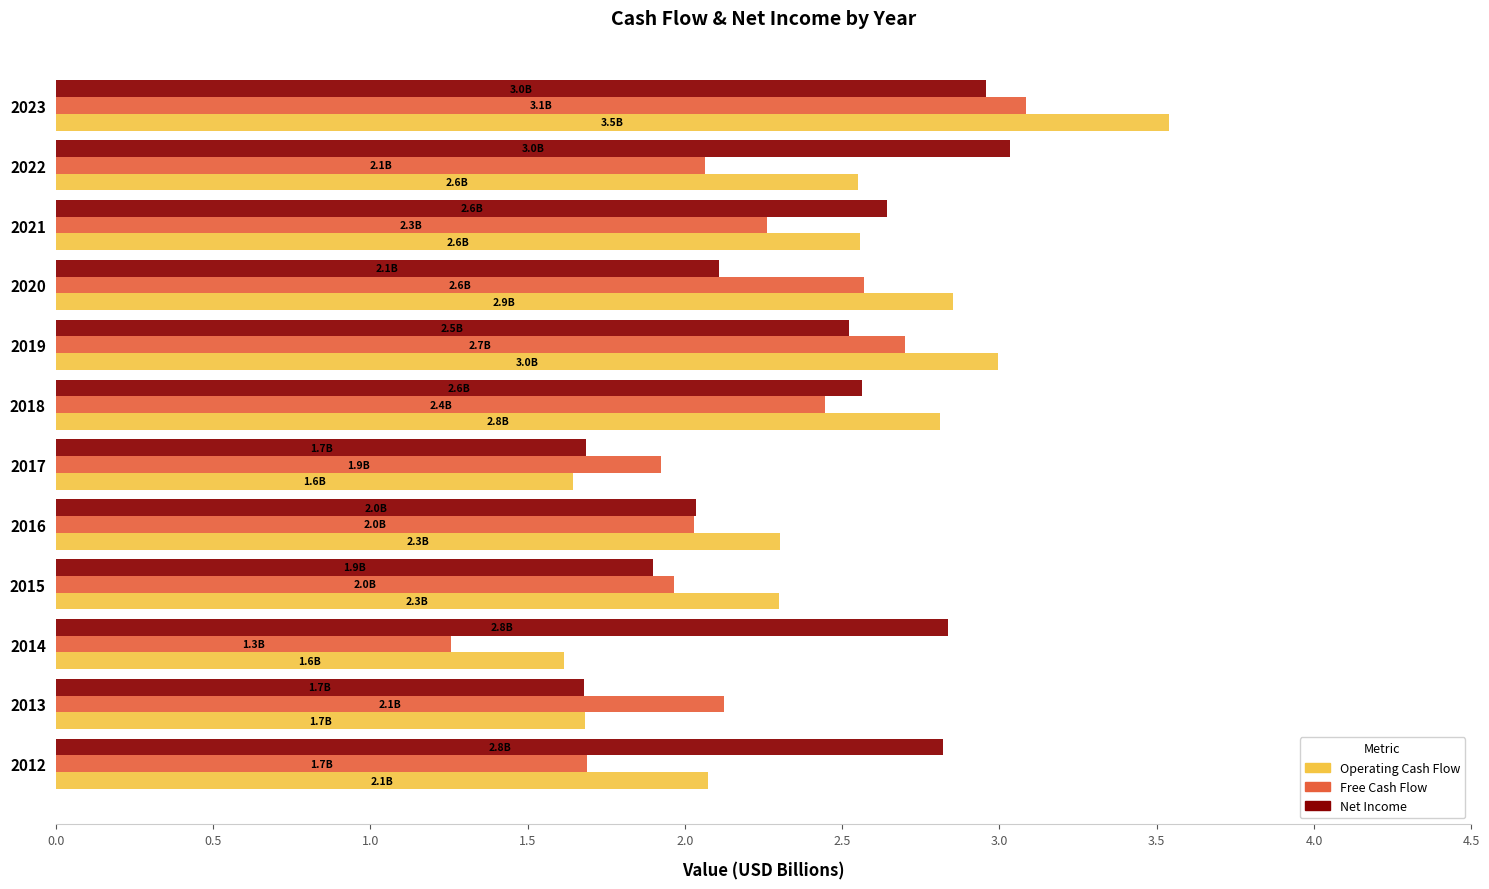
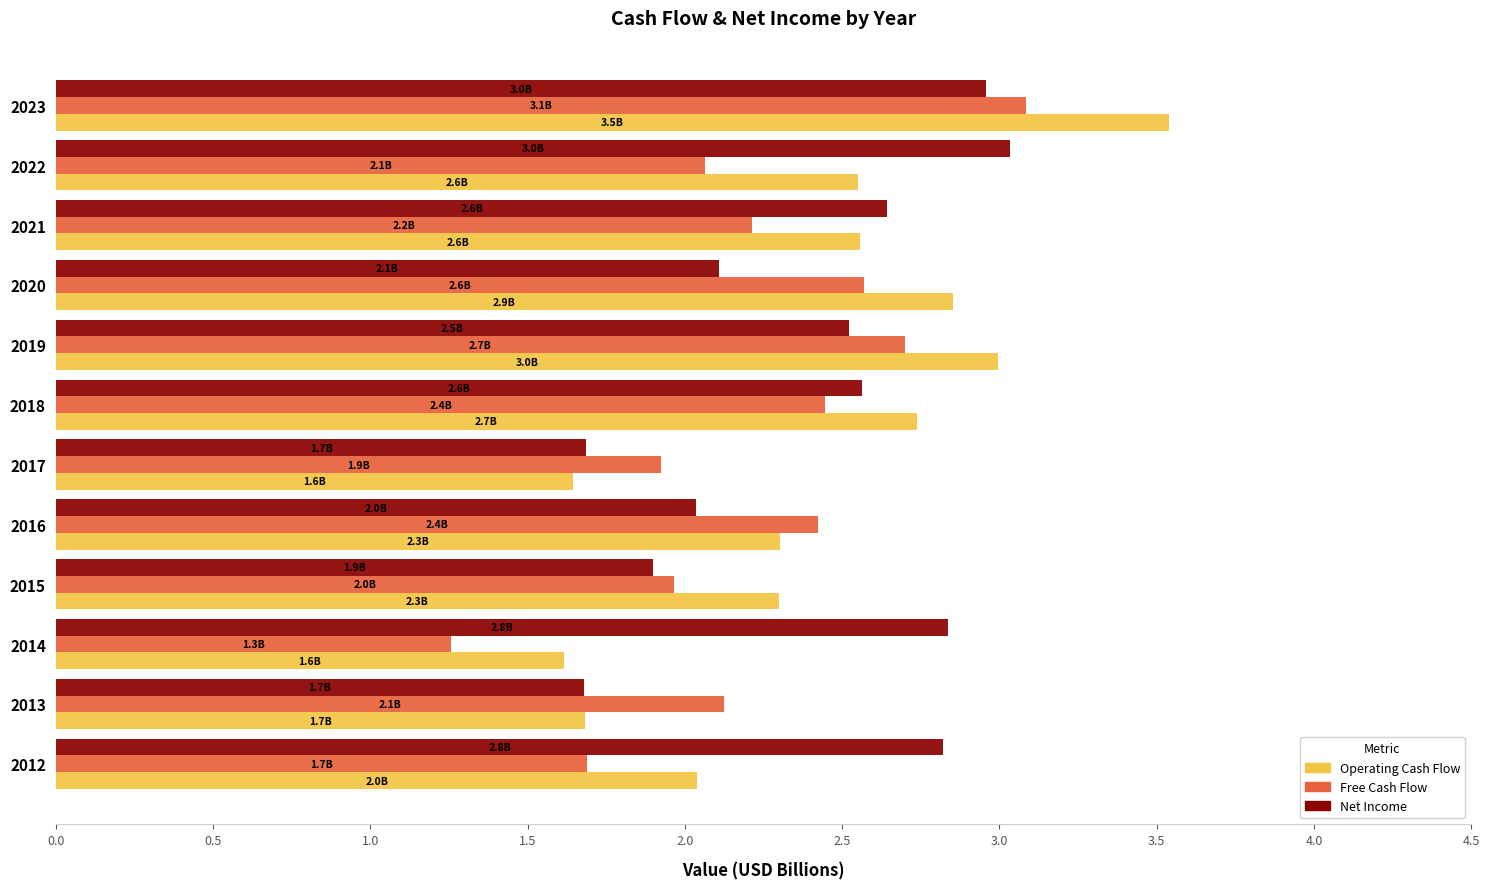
  {
    "Operating Cash Flow": {
      "2023": "3.5B",
      "2022": "2.6B",
      "2021": "2.6B",
      "2020": "2.9B",
      "2019": "3.0B",
-     "2018": "2.8B",
+     "2018": "2.7B",
      "2017": "1.6B",
      "2016": "2.3B",
      "2015": "2.3B",
      "2014": "1.6B",
      "2013": "1.7B",
-     "2012": "2.1B"
+     "2012": "2.0B"
    },
    "Free Cash Flow": {
      "2023": "3.1B",
      "2022": "2.1B",
-     "2021": "2.3B",
+     "2021": "2.2B",
      "2020": "2.6B",
      "2019": "2.7B",
      "2018": "2.4B",
      "2017": "1.9B",
-     "2016": "2.0B",
+     "2016": "2.4B",
      "2015": "2.0B",
      "2014": "1.3B",
      "2013": "2.1B",
      "2012": "1.7B"
    },
    "Net Income": {
      "2023": "3.0B",
      "2022": "3.0B",
      "2021": "2.6B",
      "2020": "2.1B",
      "2019": "2.5B",
      "2018": "2.6B",
      "2017": "1.7B",
      "2016": "2.0B",
      "2015": "1.9B",
      "2014": "2.8B",
      "2013": "1.7B",
      "2012": "2.8B"
    }
  }
